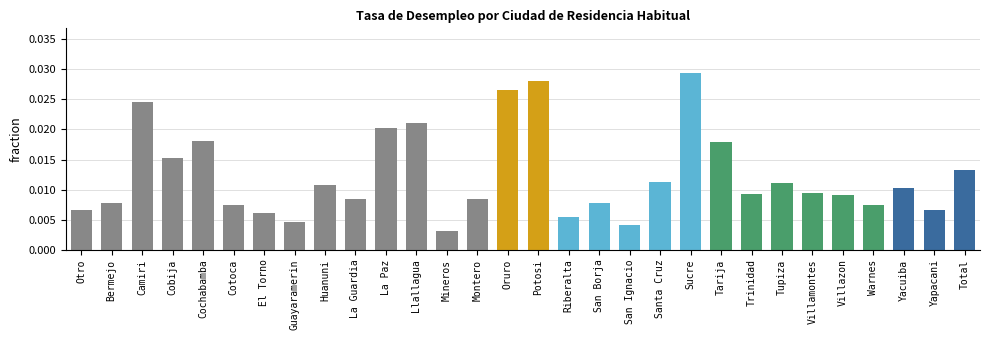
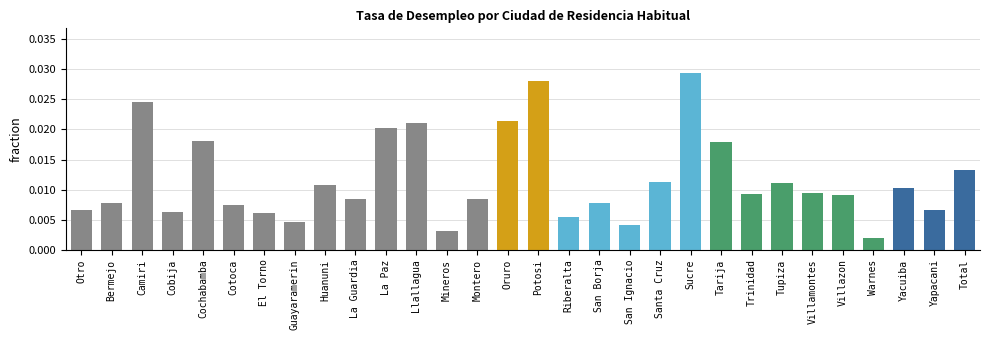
  {
    "Otro": 0.007,
    "Bermejo": 0.008,
    "Camiri": 0.025,
-   "Cobija": 0.015,
+   "Cobija": 0.006,
    "Cochabamba": 0.018,
    "Cotoca": 0.008,
    "El Torno": 0.006,
    "Guayaramerin": 0.005,
    "Huanuni": 0.011,
    "La Guardia": 0.008,
    "La Paz": 0.020,
    "Llallagua": 0.021,
    "Mineros": 0.003,
    "Montero": 0.008,
-   "Oruro": 0.027,
+   "Oruro": 0.021,
    "Potosi": 0.028,
    "Riberalta": 0.005,
    "San Borja": 0.008,
    "San Ignacio": 0.004,
    "Santa Cruz": 0.011,
    "Sucre": 0.029,
    "Tarija": 0.018,
    "Trinidad": 0.009,
    "Tupiza": 0.011,
    "Villamontes": 0.009,
    "Villazon": 0.009,
-   "Warnes": 0.007,
+   "Warnes": 0.002,
    "Yacuiba": 0.010,
    "Yapacani": 0.007,
    "Total": 0.013
  }
